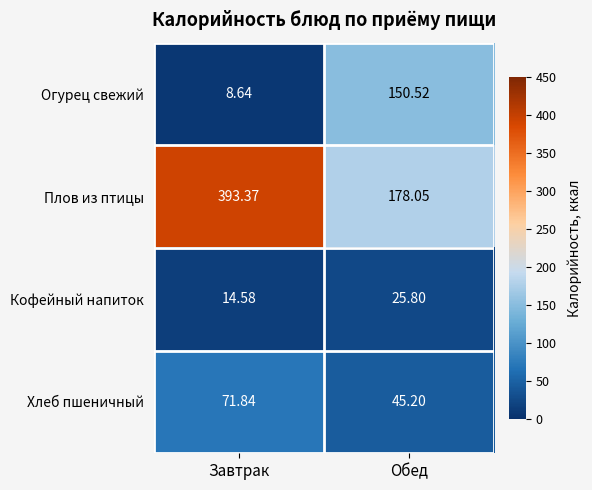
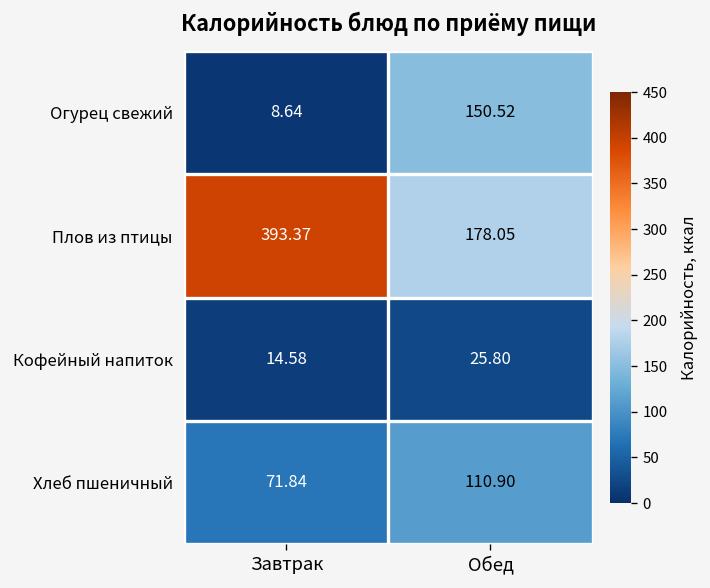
  {
    "Огурец свежий": {
      "Завтрак": 8.64,
      "Обед": 150.52
    },
    "Плов из птицы": {
      "Завтрак": 393.37,
      "Обед": 178.05
    },
    "Кофейный напиток": {
      "Завтрак": 14.58,
      "Обед": 25.80
    },
    "Хлеб пшеничный": {
      "Завтрак": 71.84,
-     "Обед": 45.20
+     "Обед": 110.90
    }
  }
